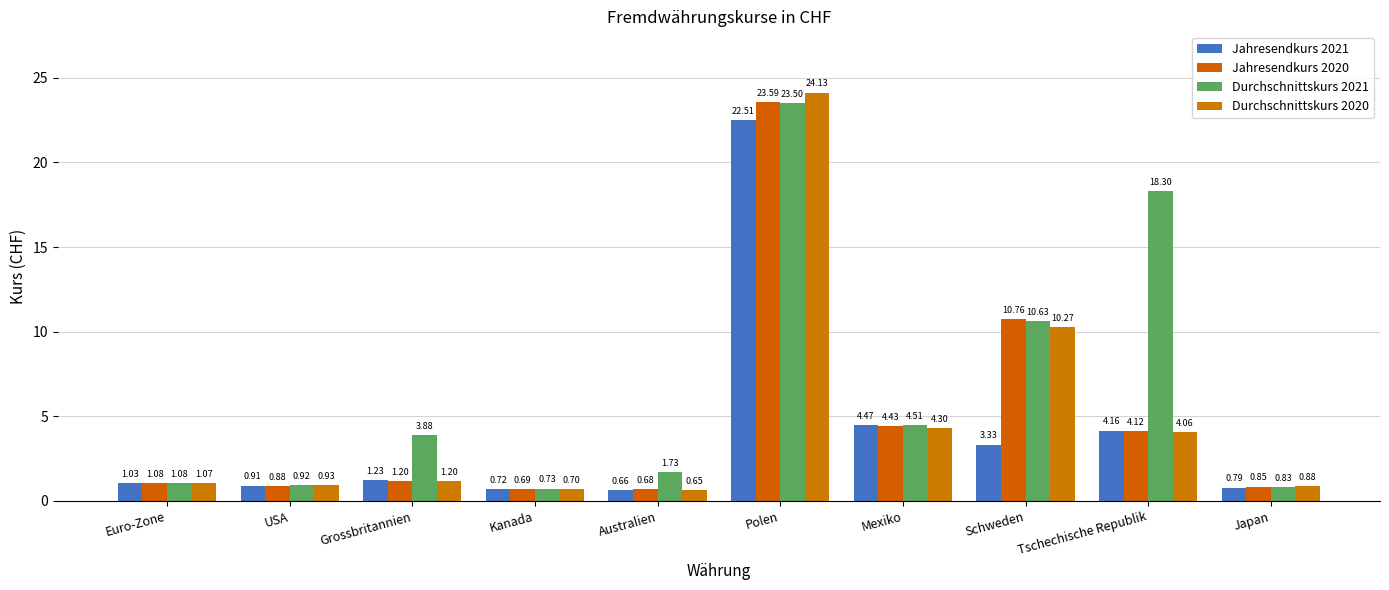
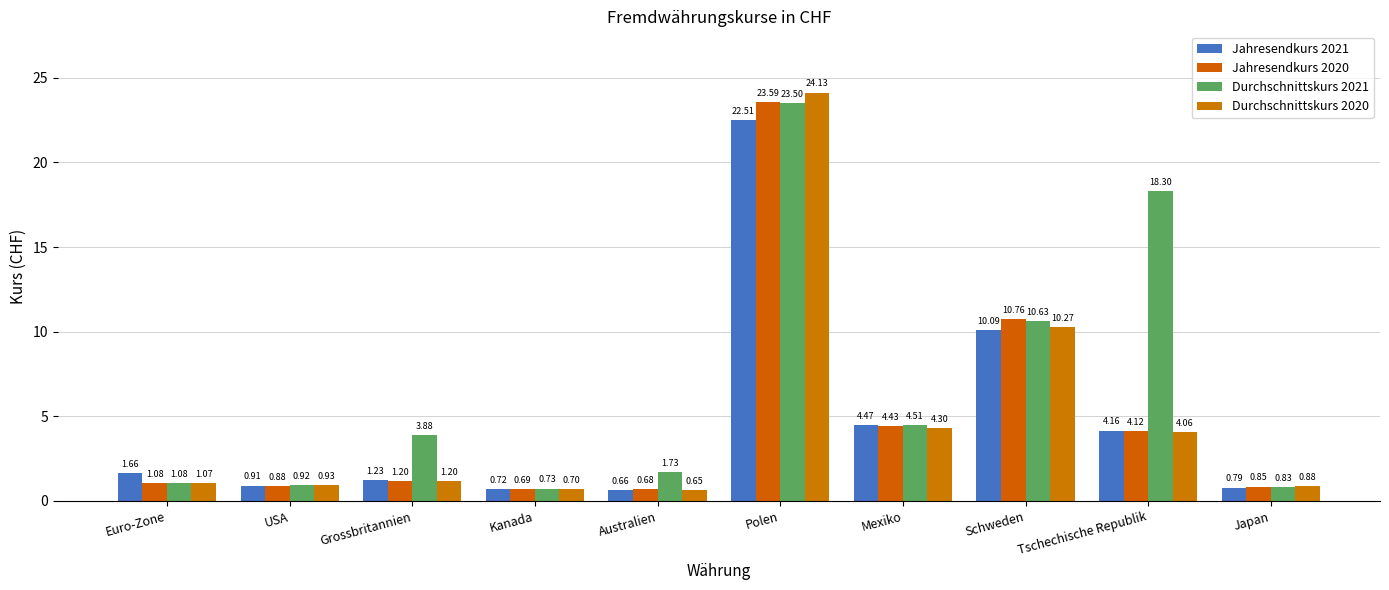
  {
    "Jahresendkurs 2021": {
-     "Euro-Zone": 1.03,
+     "Euro-Zone": 1.66,
      "USA": 0.91,
      "Grossbritannien": 1.23,
      "Kanada": 0.72,
      "Australien": 0.66,
      "Polen": 22.51,
      "Mexiko": 4.47,
-     "Schweden": 3.33,
+     "Schweden": 10.09,
      "Tschechische Republik": 4.16,
      "Japan": 0.79
    },
    "Durchschnittskurs 2021": {
      "Euro-Zone": 1.08,
      "USA": 0.92,
      "Grossbritannien": 3.88,
      "Kanada": 0.73,
      "Australien": 1.73,
      "Polen": 23.50,
      "Mexiko": 4.51,
      "Schweden": 10.63,
      "Tschechische Republik": 18.30,
      "Japan": 0.83
    }
  }
